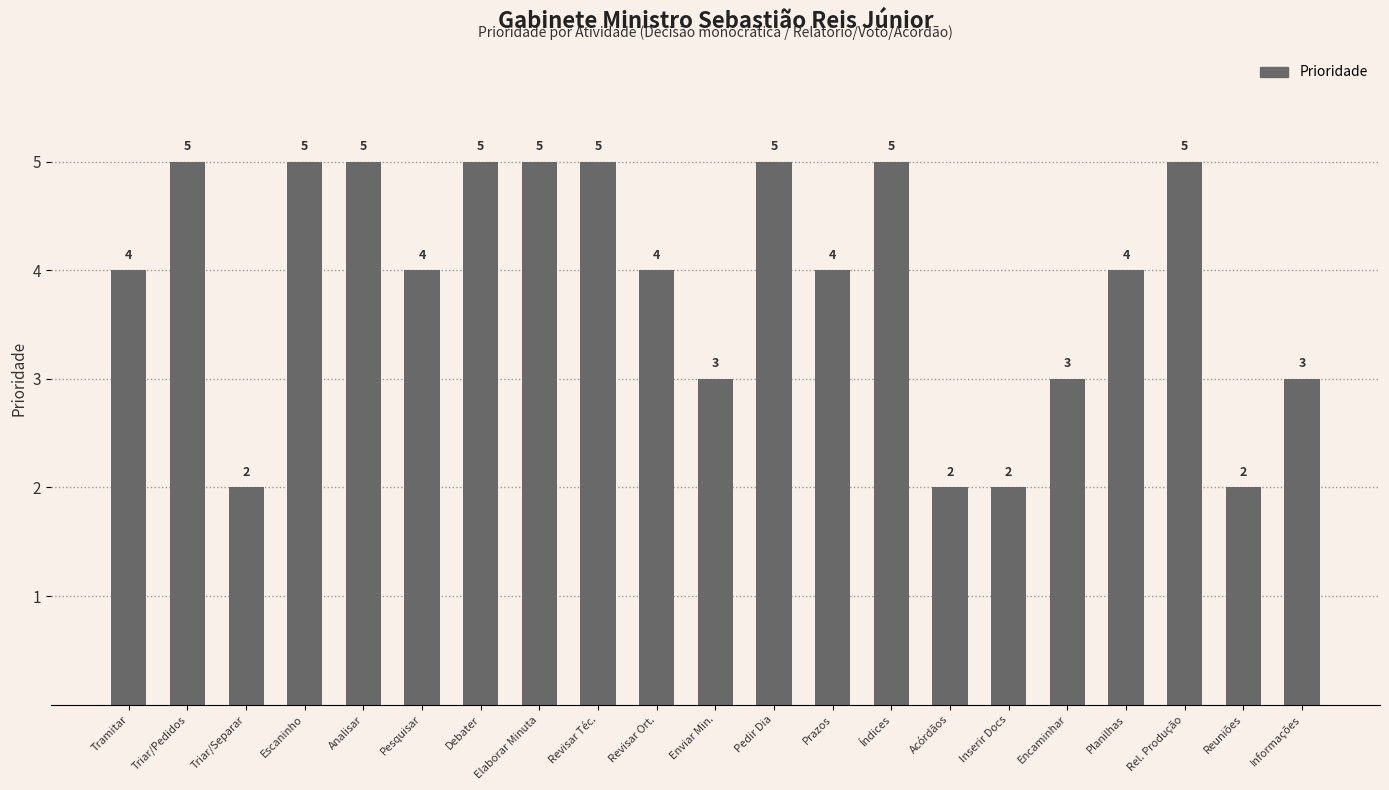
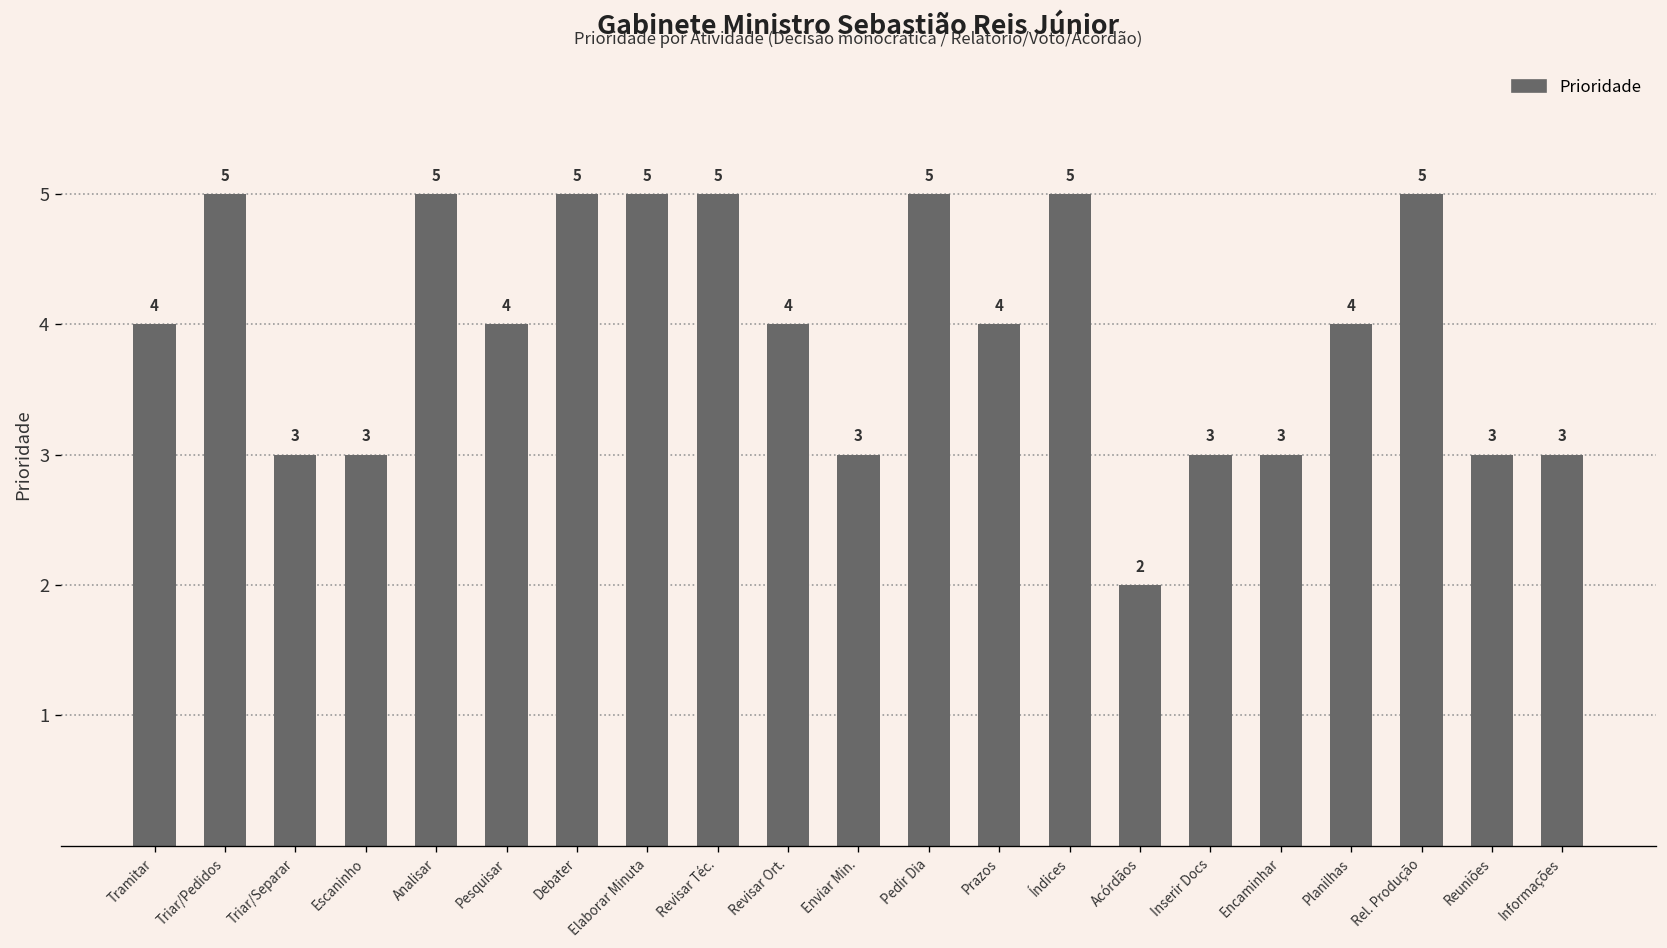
  {
    "Tramitar": 4,
    "Triar/Pedidos": 5,
-   "Triar/Separar": 2,
-   "Escaninho": 5,
+   "Triar/Separar": 3,
+   "Escaninho": 3,
    "Analisar": 5,
    "Pesquisar": 4,
    "Debater": 5,
    "Elaborar Minuta": 5,
    "Revisar Téc.": 5,
    "Revisar Ort.": 4,
    "Enviar Min.": 3,
    "Pedir Dia": 5,
    "Prazos": 4,
    "Índices": 5,
    "Acórdãos": 2,
-   "Inserir Docs": 2,
+   "Inserir Docs": 3,
    "Encaminhar": 3,
    "Planilhas": 4,
    "Rel. Produção": 5,
-   "Reuniões": 2,
+   "Reuniões": 3,
    "Informações": 3
  }
